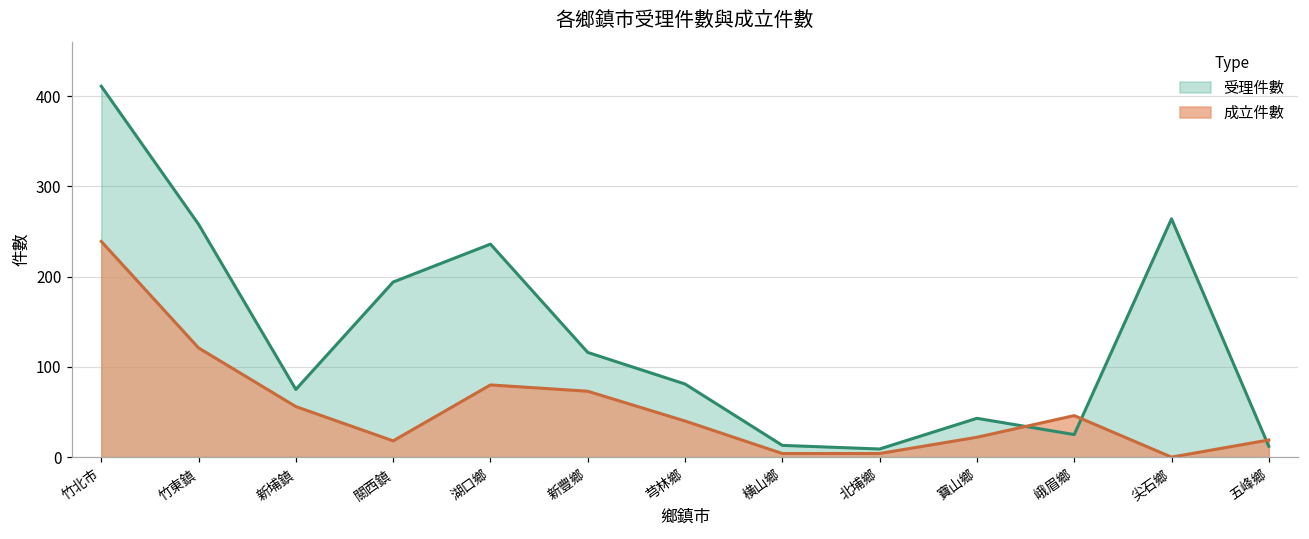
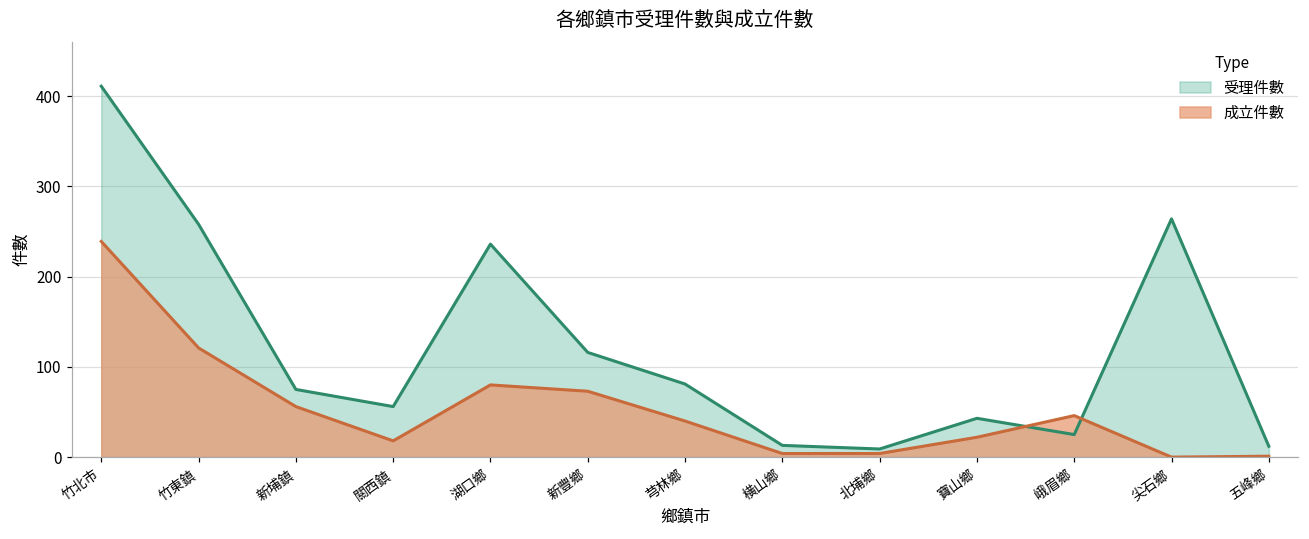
  {
    "受理件數": {
      "竹北市": 410,
      "竹東鎮": 260,
      "新埔鎮": 80,
-     "關西鎮": 190,
+     "關西鎮": 60,
      "湖口鄉": 240,
      "新豐鄉": 120,
      "芎林鄉": 80,
      "橫山鄉": 10,
      "北埔鄉": 10,
      "寶山鄉": 40,
      "峨眉鄉": 30,
      "尖石鄉": 260,
      "五峰鄉": 10
    },
    "成立件數": {
      "竹北市": 240,
      "竹東鎮": 120,
      "新埔鎮": 60,
      "關西鎮": 20,
      "湖口鄉": 80,
      "新豐鄉": 70,
      "芎林鄉": 40,
      "橫山鄉": 0,
      "北埔鄉": 0,
      "寶山鄉": 20,
      "峨眉鄉": 50,
      "尖石鄉": 0,
-     "五峰鄉": 20
+     "五峰鄉": 0
    }
  }
